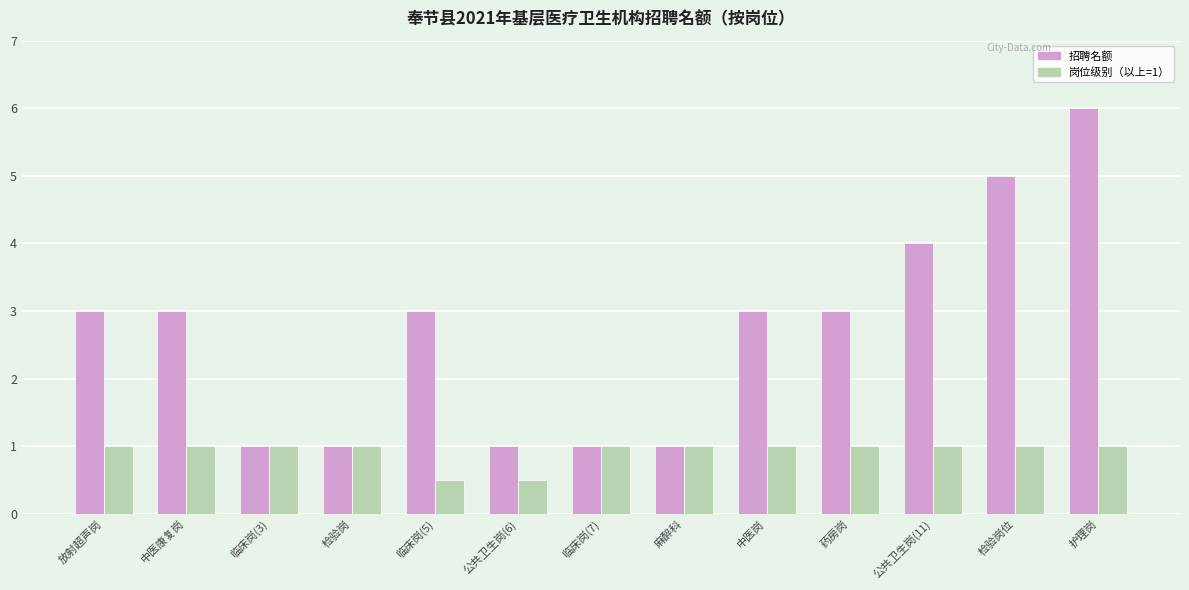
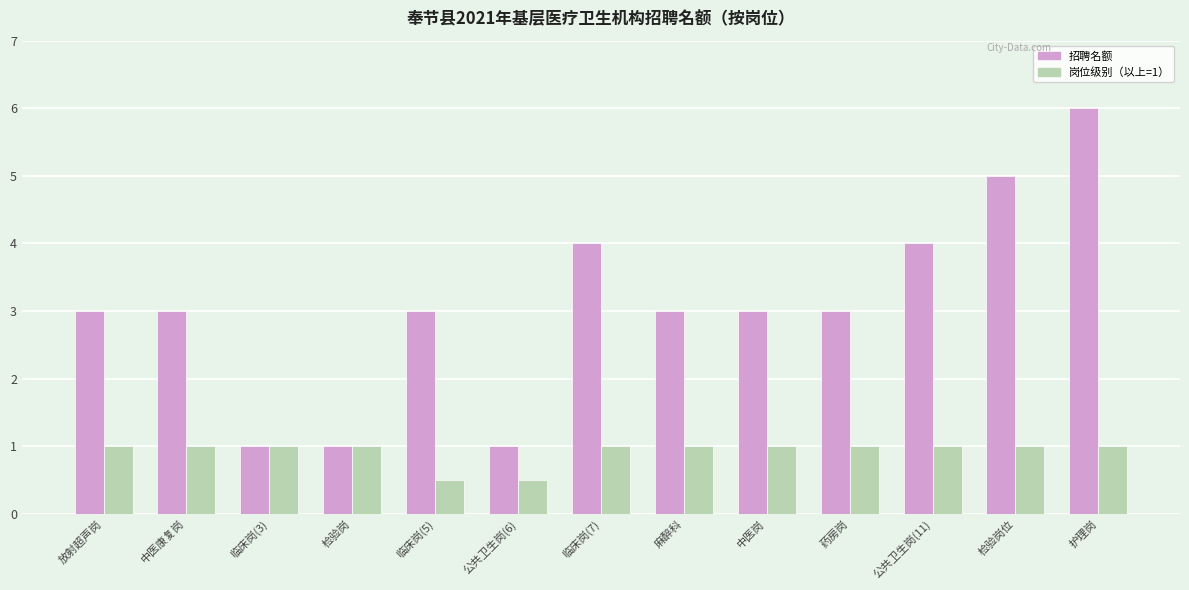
  {
    "招聘名额": {
      "放射超声岗": 3,
      "中医康复岗": 3,
      "临床岗(3)": 1,
      "检验岗": 1,
      "临床岗(5)": 3,
      "公共卫生岗(6)": 1,
-     "临床岗(7)": 1,
-     "麻醉科": 1,
+     "临床岗(7)": 4,
+     "麻醉科": 3,
      "中医岗": 3,
      "药房岗": 3,
      "公共卫生岗(11)": 4,
      "检验岗位": 5,
      "护理岗": 6
    },
    "岗位级别（以上=1）": {
      "放射超声岗": 1,
      "中医康复岗": 1,
      "临床岗(3)": 1,
      "检验岗": 1,
      "临床岗(5)": 0.5,
      "公共卫生岗(6)": 0.5,
      "临床岗(7)": 1,
      "麻醉科": 1,
      "中医岗": 1,
      "药房岗": 1,
      "公共卫生岗(11)": 1,
      "检验岗位": 1,
      "护理岗": 1
    }
  }
